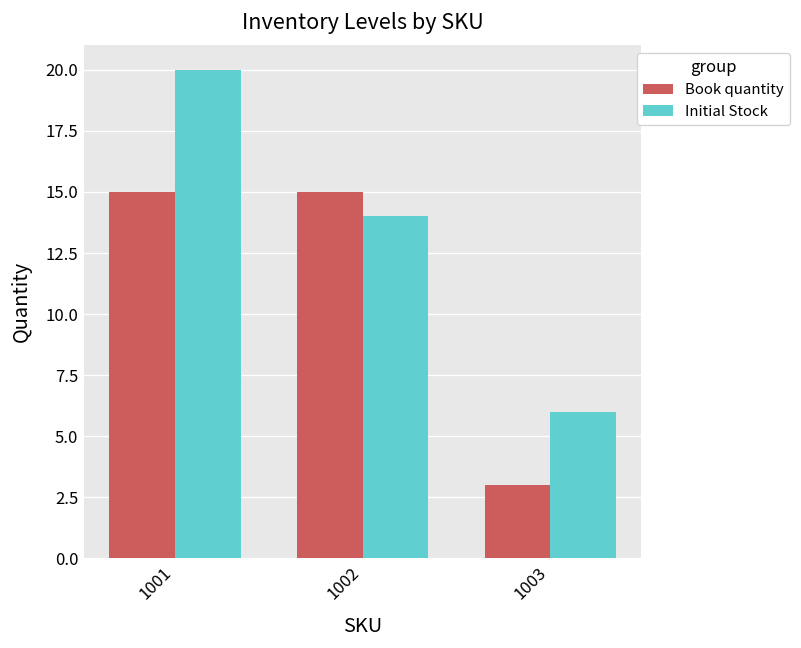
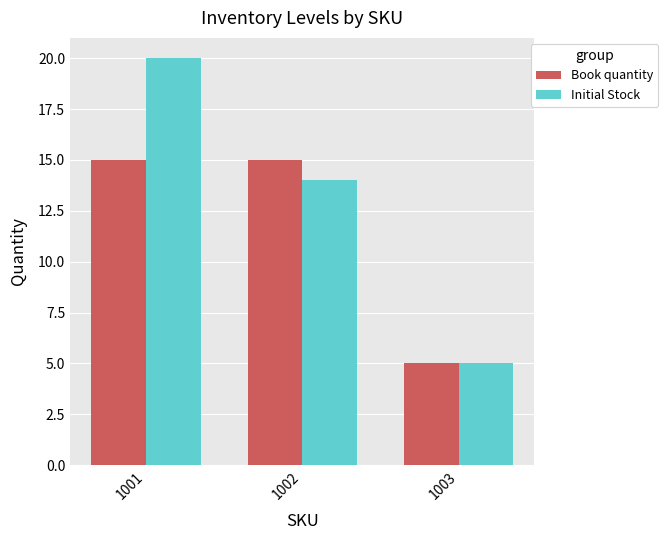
  {
    "Book quantity": {
      "1001": 15,
      "1002": 15,
-     "1003": 3
+     "1003": 5
    },
    "Initial Stock": {
      "1001": 20,
      "1002": 14,
-     "1003": 6
+     "1003": 5
    }
  }
